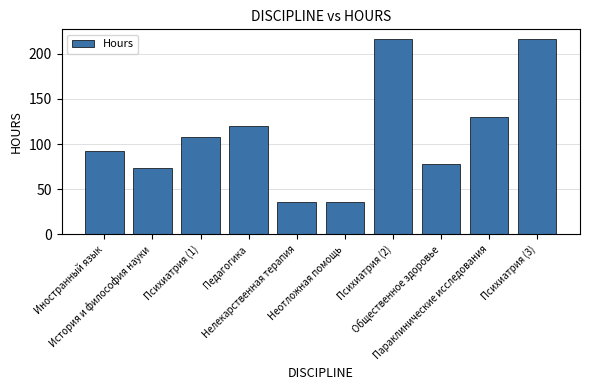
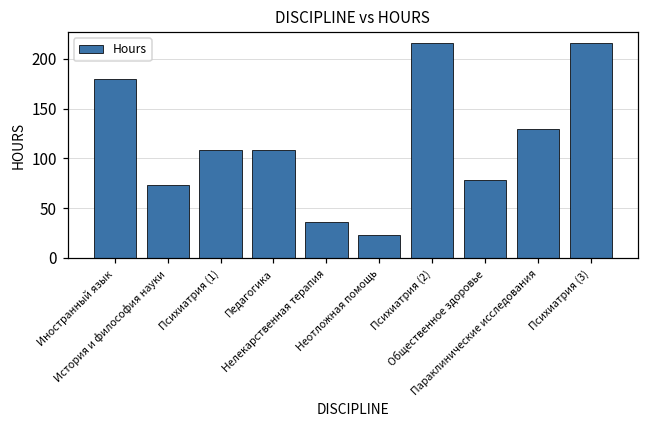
  {
-   "Иностранный язык": 90,
+   "Иностранный язык": 180,
    "История и философия науки": 70,
    "Психиатрия (1)": 110,
-   "Педагогика": 120,
+   "Педагогика": 110,
    "Нелекарственная терапия": 40,
-   "Неотложная помощь": 40,
+   "Неотложная помощь": 20,
    "Психиатрия (2)": 220,
    "Общественное здоровье": 80,
    "Параклинические исследования": 130,
    "Психиатрия (3)": 220
  }
